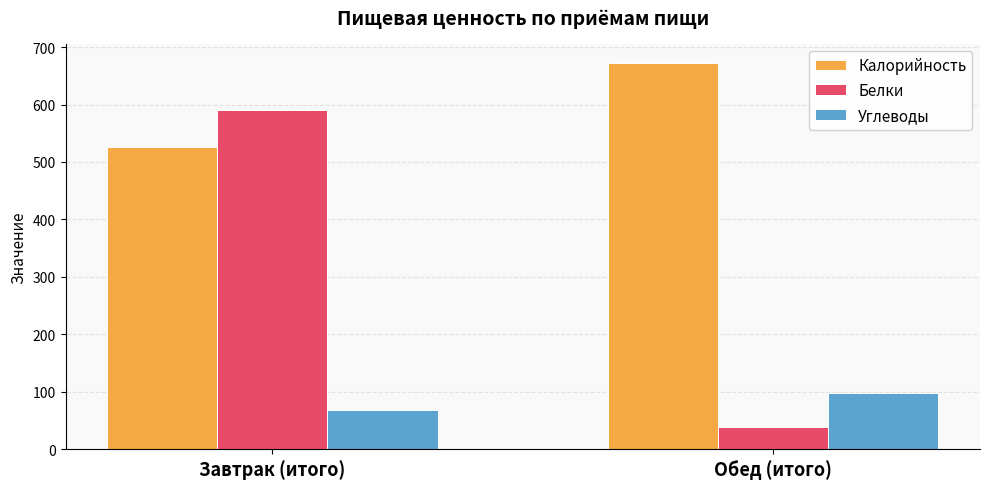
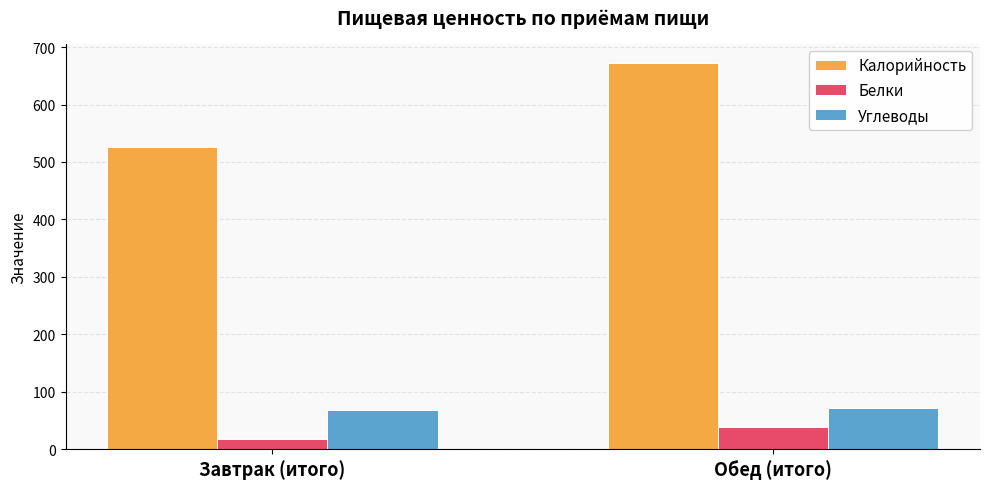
  {
    "Калорийность": {
      "Завтрак (итого)": 530,
      "Обед (итого)": 670
    },
    "Белки": {
-     "Завтрак (итого)": 590,
+     "Завтрак (итого)": 20,
      "Обед (итого)": 40
    },
    "Углеводы": {
      "Завтрак (итого)": 70,
-     "Обед (итого)": 100
+     "Обед (итого)": 70
    }
  }
